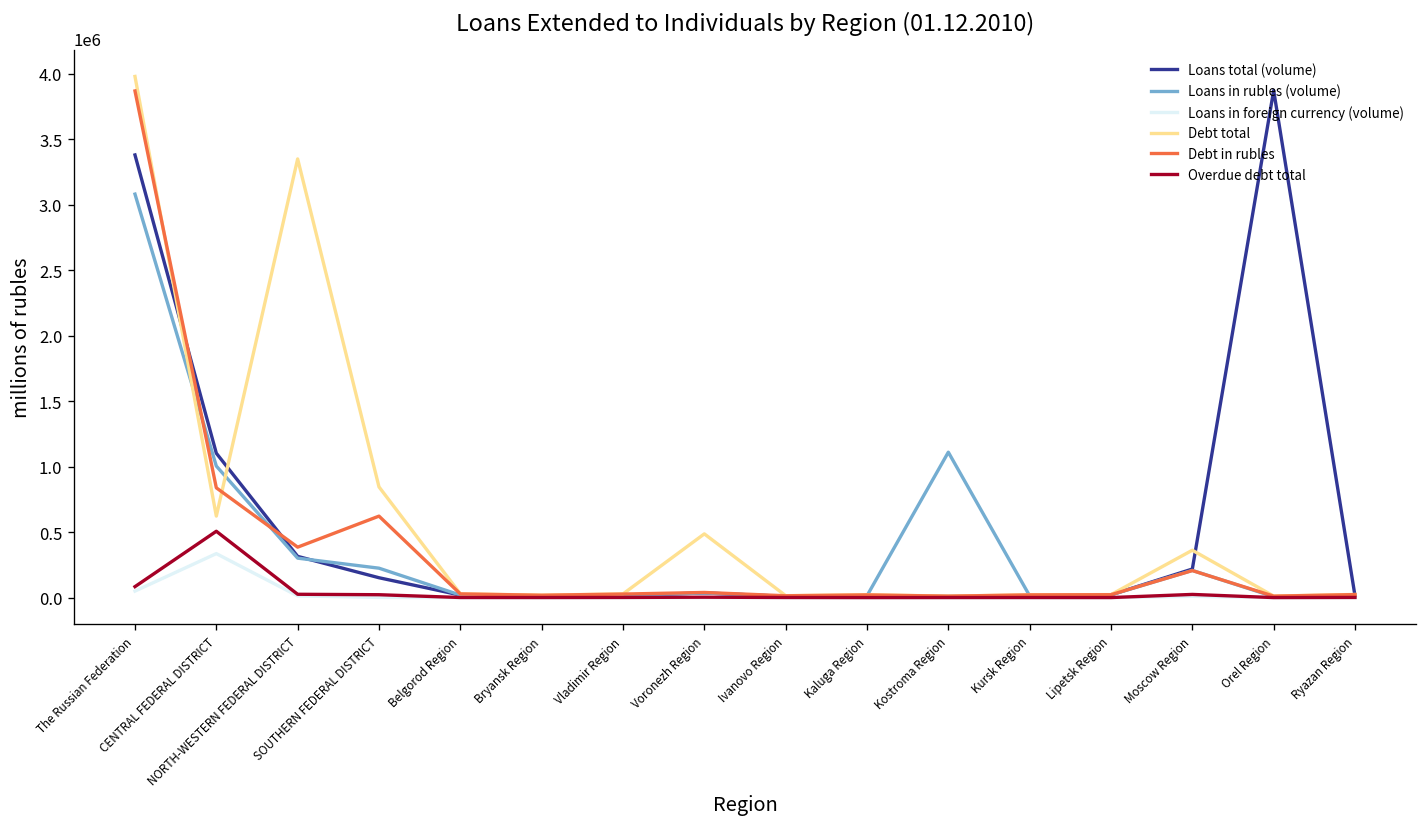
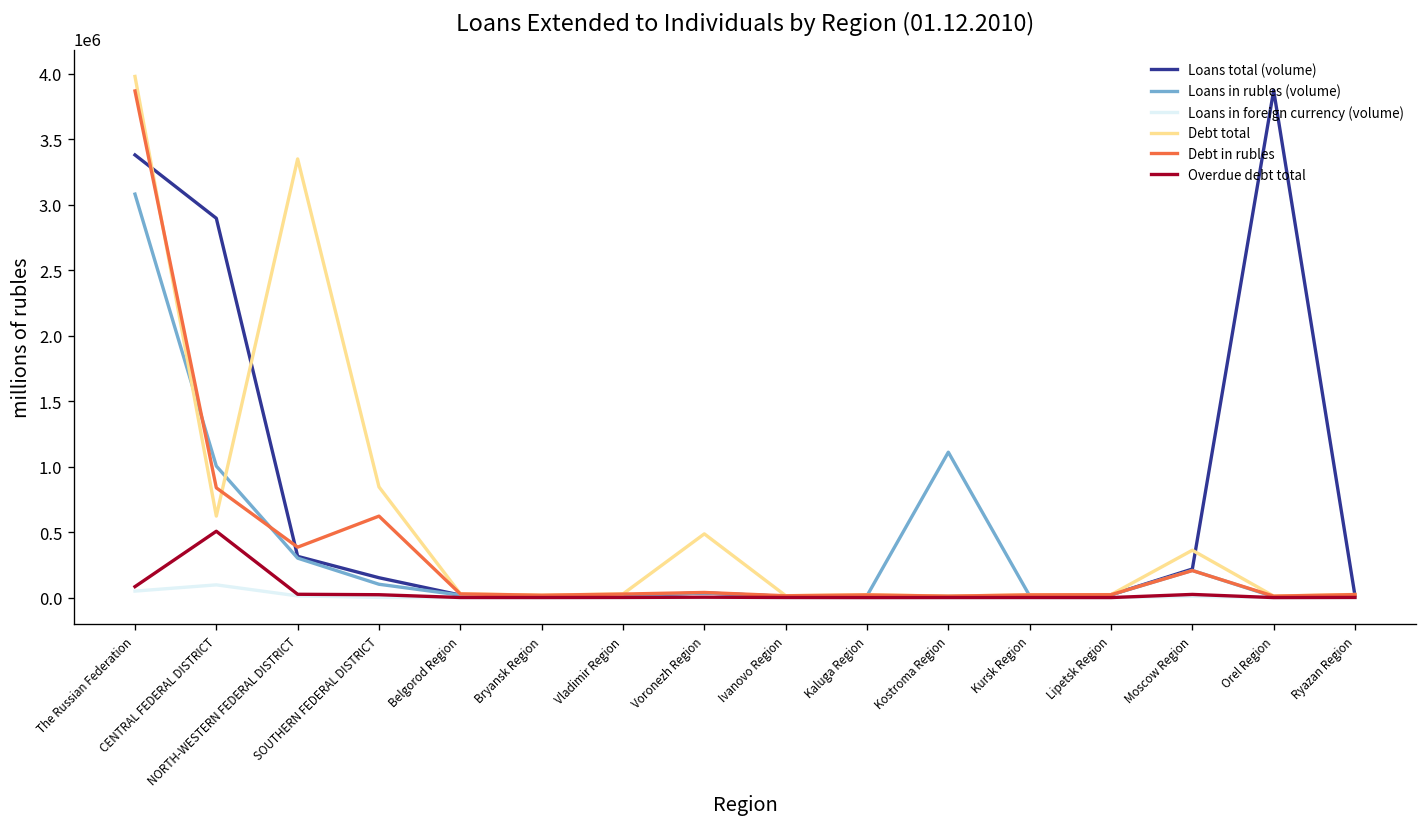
  {
    "Loans total (volume)": {
      "The Russian Federation": 3380000,
-     "CENTRAL FEDERAL DISTRICT": 1100000,
+     "CENTRAL FEDERAL DISTRICT": 2900000,
      "SOUTHERN FEDERAL DISTRICT": 150000,
      "Orel Region": 3870000
    },
    "Loans in rubles (volume)": {
      "The Russian Federation": 3080000,
      "CENTRAL FEDERAL DISTRICT": 1010000,
-     "SOUTHERN FEDERAL DISTRICT": 230000,
+     "SOUTHERN FEDERAL DISTRICT": 100000,
      "Kostroma Region": 1110000
    },
    "Loans in foreign currency (volume)": {
      "The Russian Federation": 50000,
-     "CENTRAL FEDERAL DISTRICT": 340000
+     "CENTRAL FEDERAL DISTRICT": 100000
    },
    "Debt total": {
      "The Russian Federation": 3980000,
      "CENTRAL FEDERAL DISTRICT": 620000,
      "NORTH-WESTERN FEDERAL DISTRICT": 3350000,
      "SOUTHERN FEDERAL DISTRICT": 850000,
      "Voronezh Region": 490000,
      "Moscow Region": 360000
    },
    "Debt in rubles": {
      "The Russian Federation": 3870000,
      "CENTRAL FEDERAL DISTRICT": 840000,
      "NORTH-WESTERN FEDERAL DISTRICT": 390000,
      "SOUTHERN FEDERAL DISTRICT": 620000
    },
    "Overdue debt total": {
      "The Russian Federation": 80000,
      "CENTRAL FEDERAL DISTRICT": 510000
    }
  }
